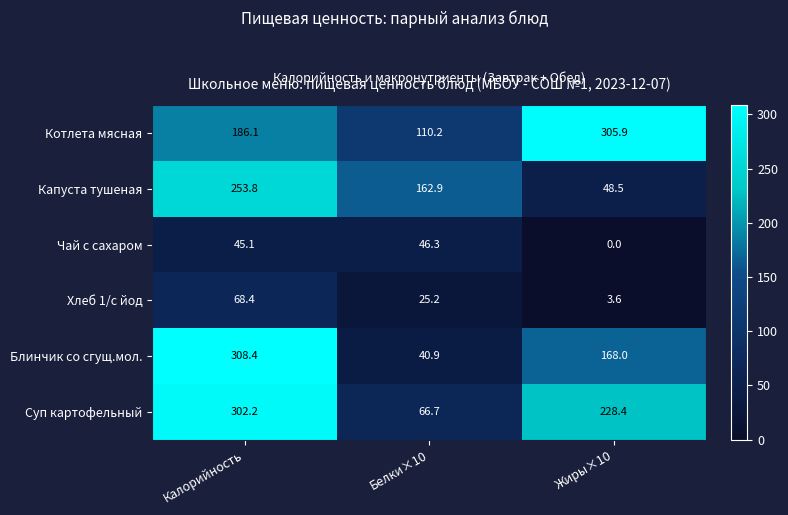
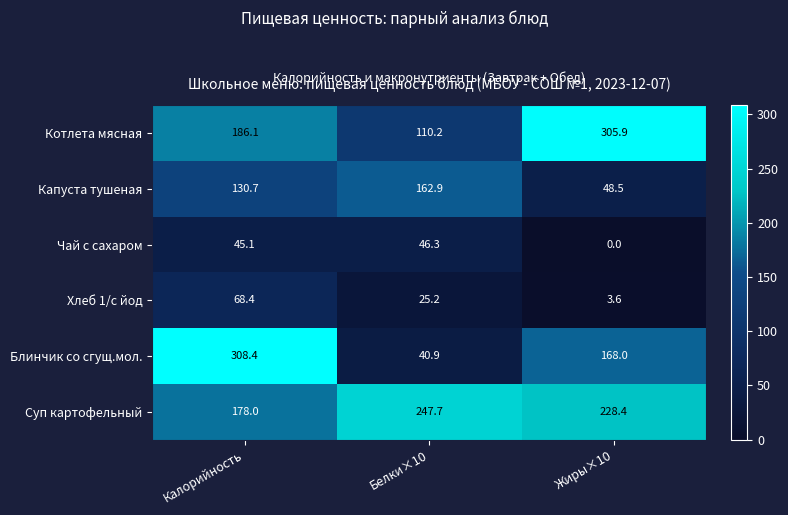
  {
    "Котлета мясная": {
      "Калорийность": 186.1,
      "Белки×10": 110.2,
      "Жиры×10": 305.9
    },
    "Капуста тушеная": {
-     "Калорийность": 253.8,
+     "Калорийность": 130.7,
      "Белки×10": 162.9,
      "Жиры×10": 48.5
    },
    "Чай с сахаром": {
      "Калорийность": 45.1,
      "Белки×10": 46.3,
      "Жиры×10": 0.0
    },
    "Хлеб 1/с йод": {
      "Калорийность": 68.4,
      "Белки×10": 25.2,
      "Жиры×10": 3.6
    },
    "Блинчик со сгущ.мол.": {
      "Калорийность": 308.4,
      "Белки×10": 40.9,
      "Жиры×10": 168.0
    },
    "Суп картофельный": {
-     "Калорийность": 302.2,
-     "Белки×10": 66.7,
+     "Калорийность": 178.0,
+     "Белки×10": 247.7,
      "Жиры×10": 228.4
    }
  }
